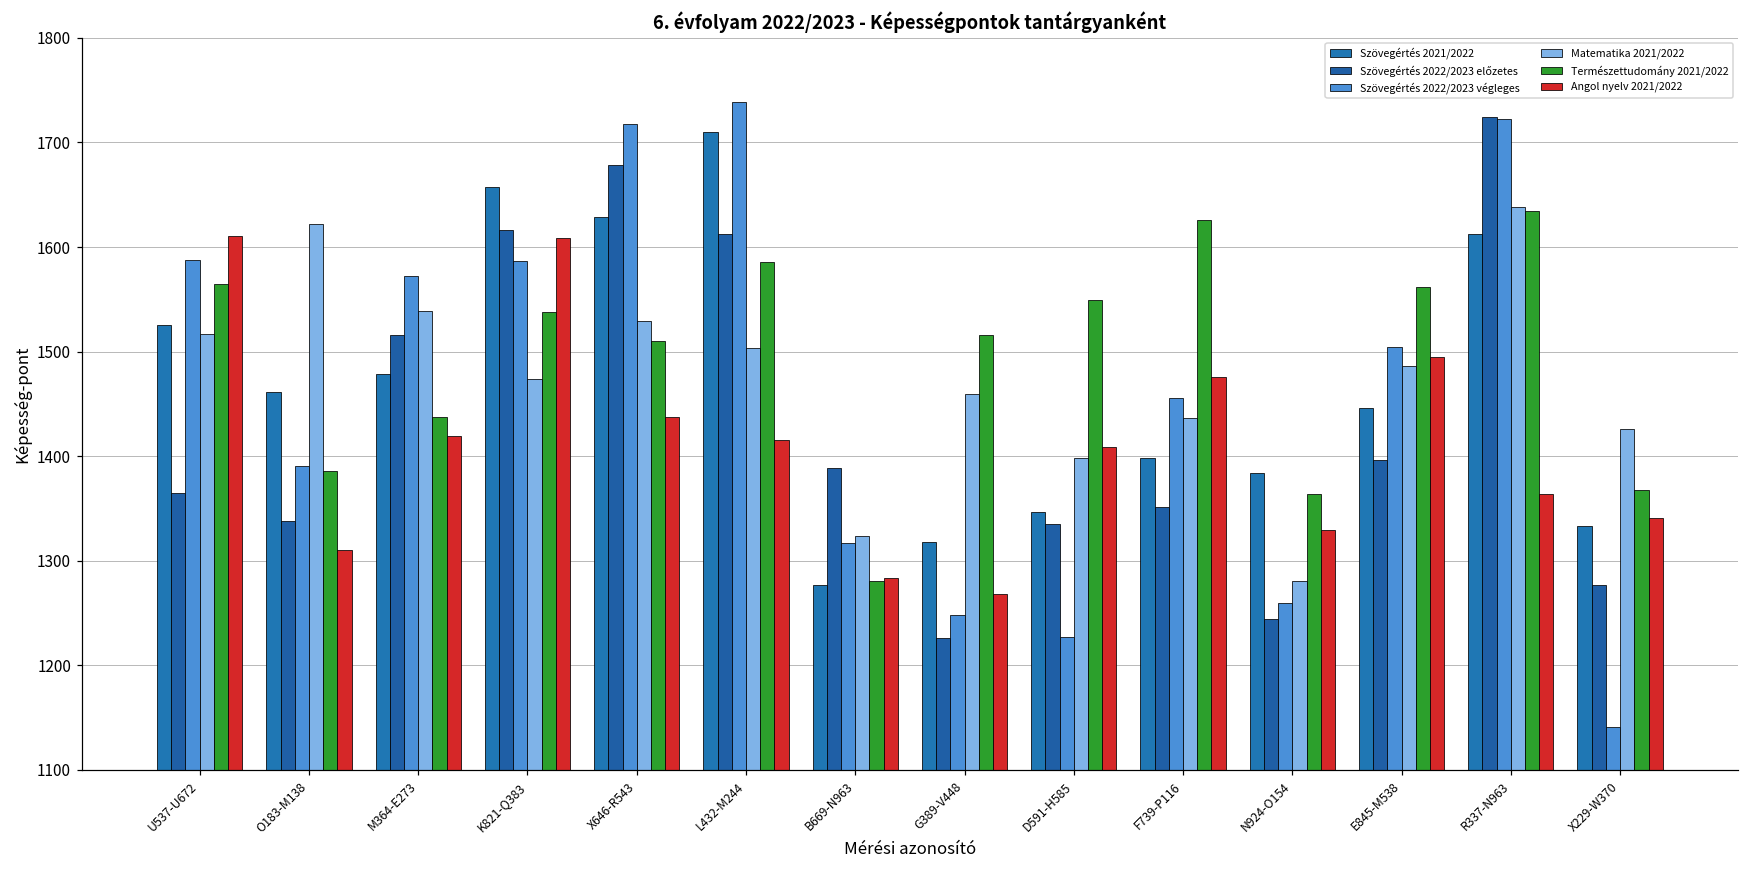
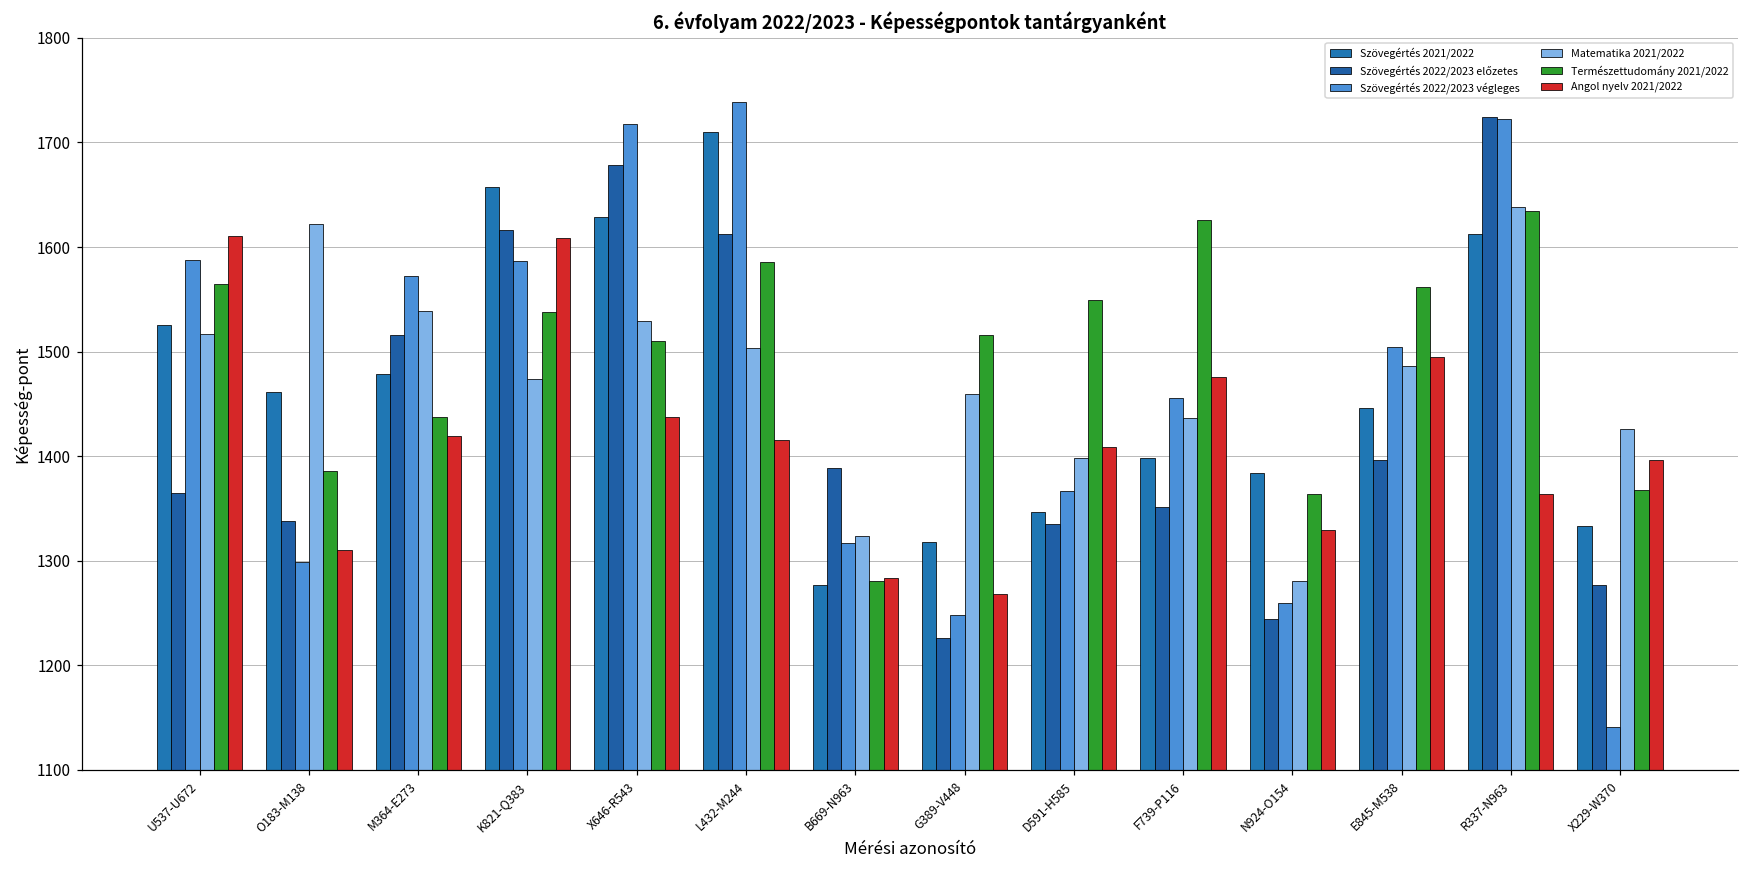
  {
    "Szövegértés 2022/2023 végleges": {
      "U537-U672": 1590,
-     "O183-M138": 1390,
+     "O183-M138": 1300,
      "M364-E273": 1570,
      "K821-Q383": 1590,
      "X646-R543": 1720,
      "L432-M244": 1740,
      "B669-N963": 1320,
      "G389-V448": 1250,
-     "D591-H585": 1230,
+     "D591-H585": 1370,
      "F739-P116": 1460,
      "N924-O154": 1260,
      "E845-M538": 1500,
      "R337-N963": 1720,
      "X229-W370": 1140
    },
    "Matematika 2021/2022": {
      "U537-U672": 1520,
      "O183-M138": 1620,
      "M364-E273": 1540,
      "K821-Q383": 1470,
      "X646-R543": 1530,
      "L432-M244": 1500,
      "B669-N963": 1320,
      "G389-V448": 1460,
      "D591-H585": 1400,
      "F739-P116": 1440,
      "N924-O154": 1280,
      "E845-M538": 1490,
      "R337-N963": 1640,
      "X229-W370": 1430
    },
    "Természettudomány 2021/2022": {
      "U537-U672": 1570,
      "O183-M138": 1390,
      "M364-E273": 1440,
      "K821-Q383": 1540,
      "X646-R543": 1510,
      "L432-M244": 1590,
      "B669-N963": 1280,
      "G389-V448": 1520,
      "D591-H585": 1550,
      "F739-P116": 1630,
      "N924-O154": 1360,
      "E845-M538": 1560,
      "R337-N963": 1630,
      "X229-W370": 1370
    },
    "Angol nyelv 2021/2022": {
      "U537-U672": 1610,
      "O183-M138": 1310,
      "M364-E273": 1420,
      "K821-Q383": 1610,
      "X646-R543": 1440,
      "L432-M244": 1420,
      "B669-N963": 1280,
      "G389-V448": 1270,
      "D591-H585": 1410,
      "F739-P116": 1480,
      "N924-O154": 1330,
      "E845-M538": 1500,
      "R337-N963": 1360,
-     "X229-W370": 1340
+     "X229-W370": 1400
    }
  }
